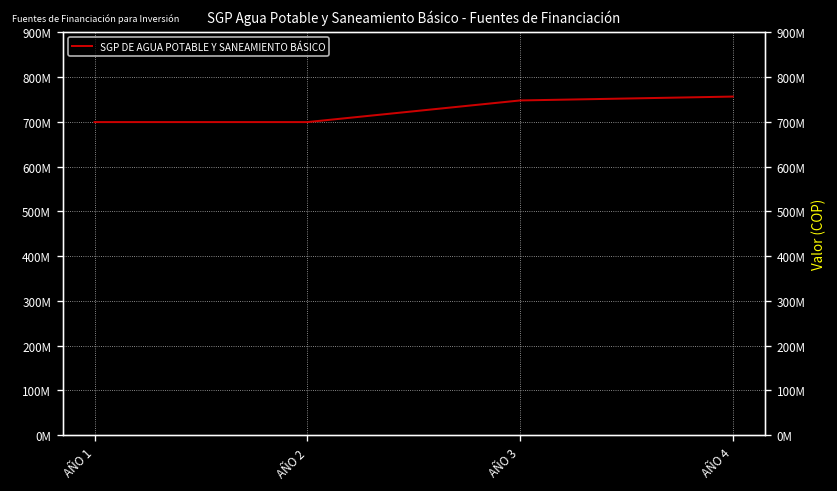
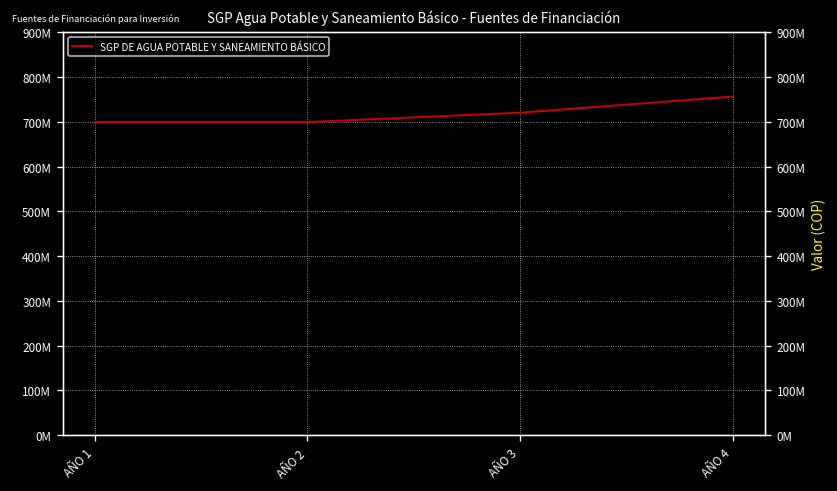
  {
    "AÑO 1": 700000000,
    "AÑO 2": 700000000,
-   "AÑO 3": 750000000,
+   "AÑO 3": 720000000,
    "AÑO 4": 760000000
  }
